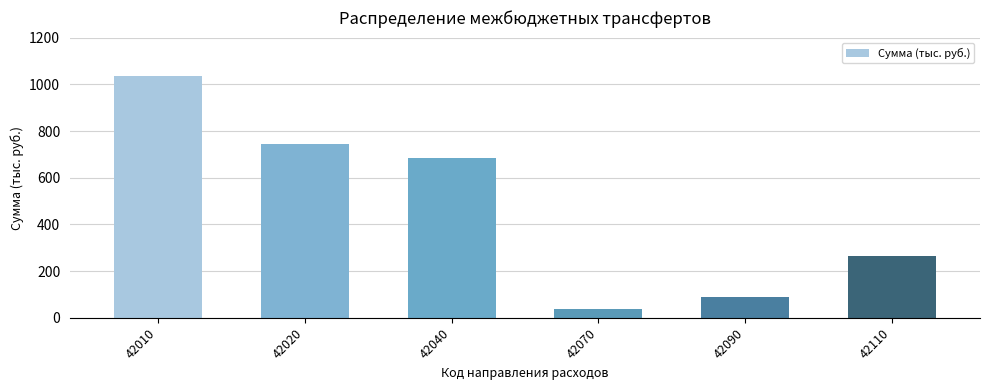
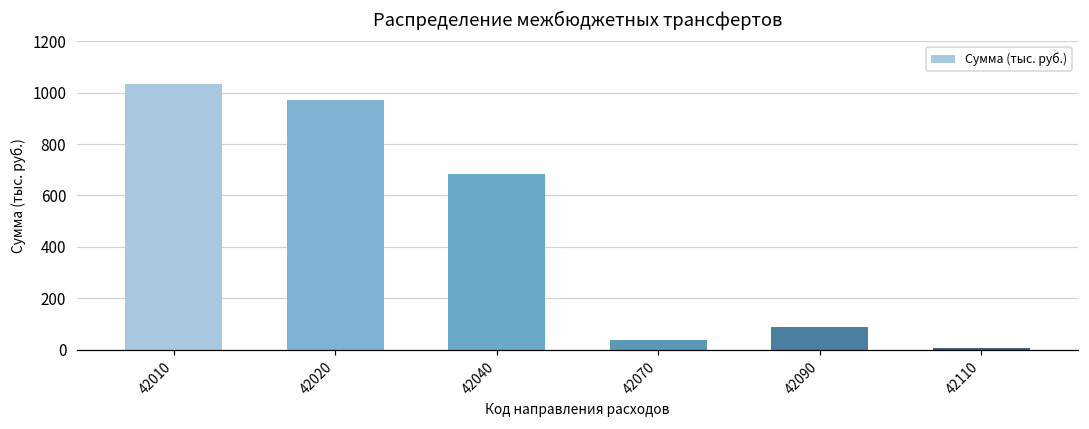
  {
    "42010": 1040,
-   "42020": 750,
+   "42020": 970,
    "42040": 680,
    "42070": 40,
    "42090": 90,
-   "42110": 260
+   "42110": 10
  }
